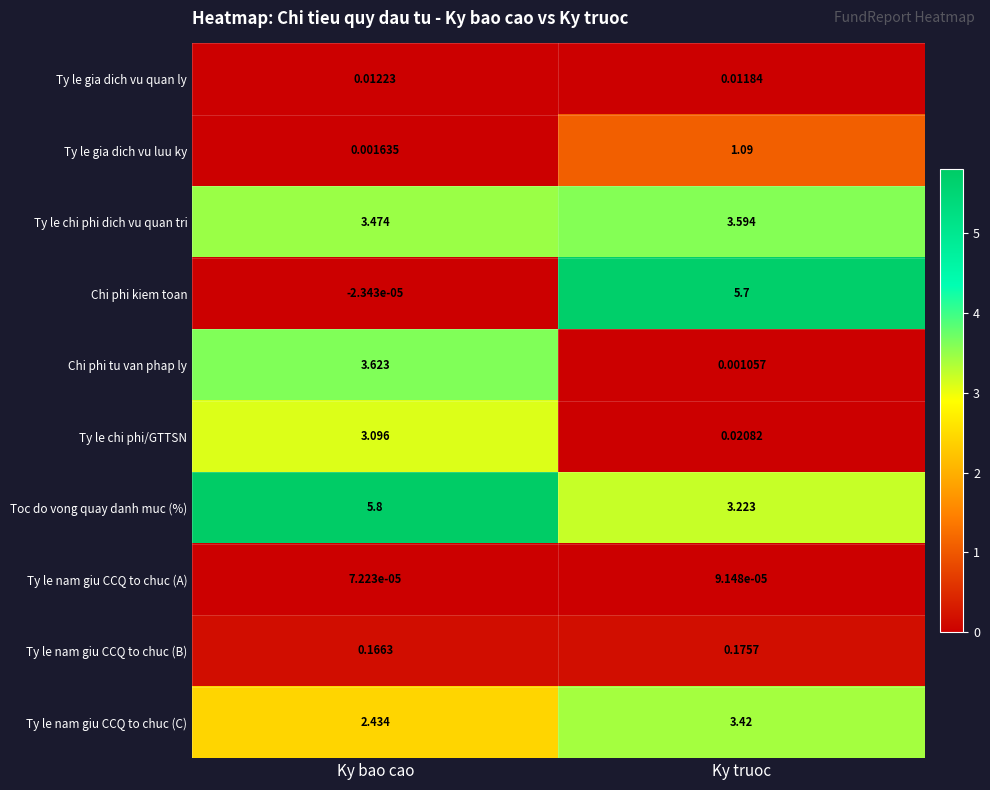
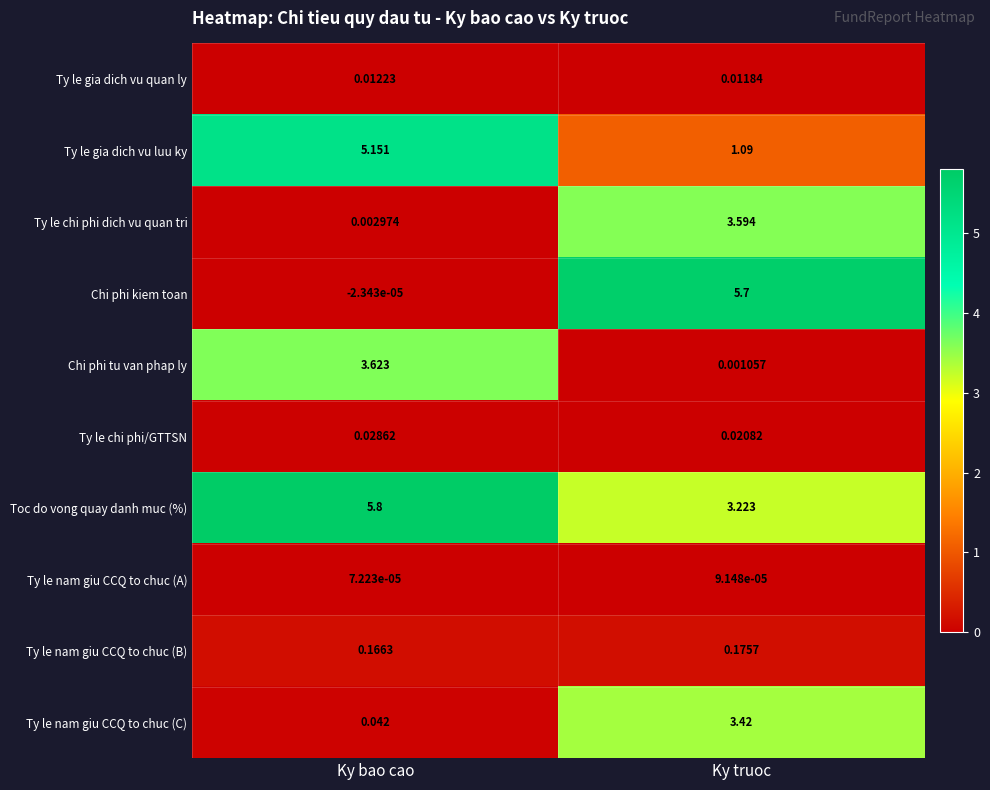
  {
    "Ty le gia dich vu quan ly": {
      "Ky bao cao": "0.01223",
      "Ky truoc": "0.01184"
    },
    "Ty le gia dich vu luu ky": {
-     "Ky bao cao": "0.001635",
+     "Ky bao cao": "5.151",
      "Ky truoc": "1.09"
    },
    "Ty le chi phi dich vu quan tri": {
-     "Ky bao cao": "3.474",
+     "Ky bao cao": "0.002974",
      "Ky truoc": "3.594"
    },
    "Chi phi kiem toan": {
      "Ky bao cao": "-2.343e-05",
      "Ky truoc": "5.7"
    },
    "Chi phi tu van phap ly": {
      "Ky bao cao": "3.623",
      "Ky truoc": "0.001057"
    },
    "Ty le chi phi/GTTSN": {
-     "Ky bao cao": "3.096",
+     "Ky bao cao": "0.02862",
      "Ky truoc": "0.02082"
    },
    "Toc do vong quay danh muc (%)": {
      "Ky bao cao": "5.8",
      "Ky truoc": "3.223"
    },
    "Ty le nam giu CCQ to chuc (A)": {
      "Ky bao cao": "7.223e-05",
      "Ky truoc": "9.148e-05"
    },
    "Ty le nam giu CCQ to chuc (B)": {
      "Ky bao cao": "0.1663",
      "Ky truoc": "0.1757"
    },
    "Ty le nam giu CCQ to chuc (C)": {
-     "Ky bao cao": "2.434",
+     "Ky bao cao": "0.042",
      "Ky truoc": "3.42"
    }
  }
